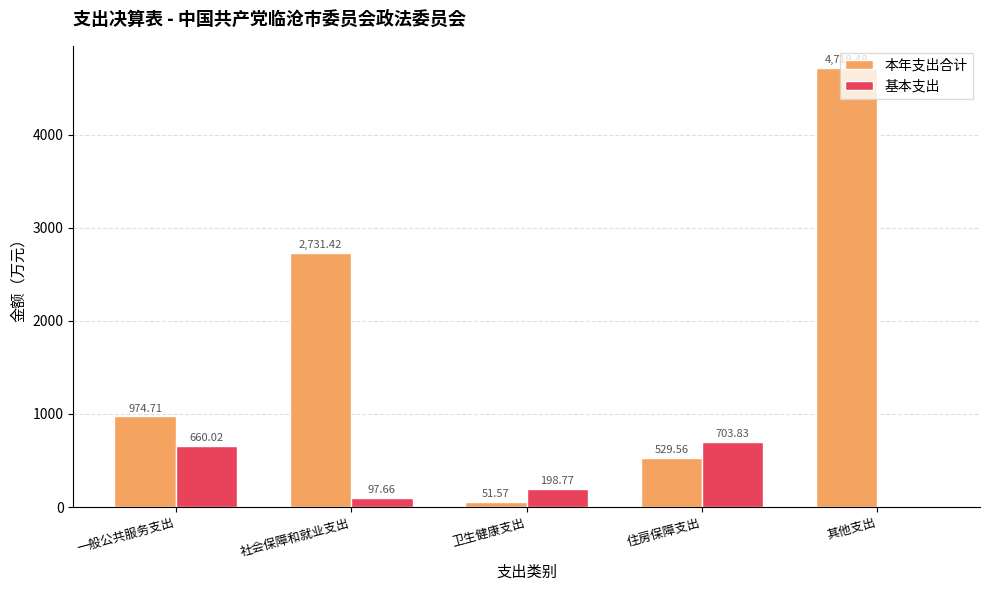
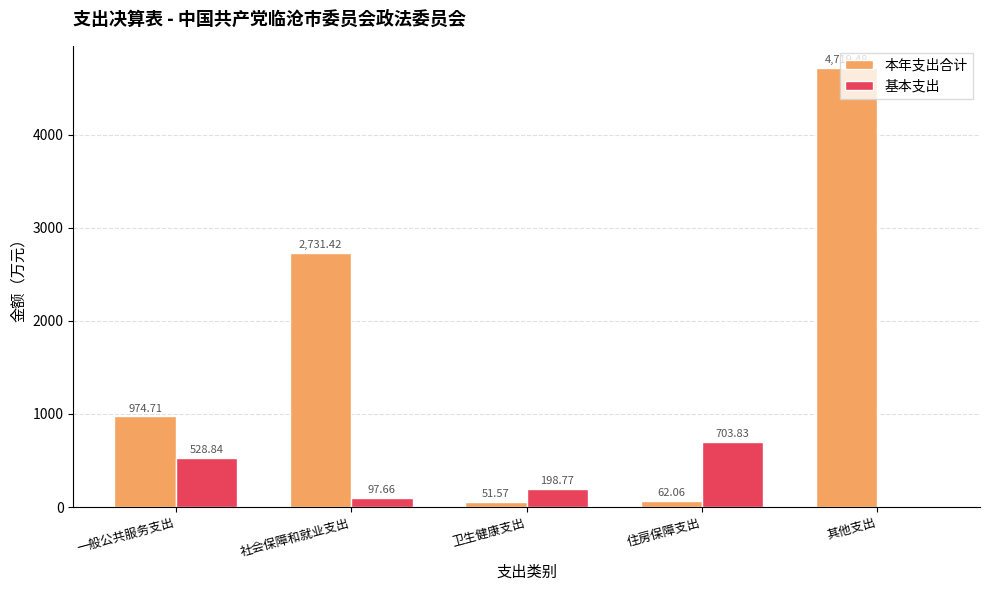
  {
    "本年支出合计": {
      "一般公共服务支出": "974.71",
      "社会保障和就业支出": "2,731.42",
      "卫生健康支出": "51.57",
-     "住房保障支出": "529.56"
+     "住房保障支出": "62.06"
    },
    "基本支出": {
-     "一般公共服务支出": "660.02",
+     "一般公共服务支出": "528.84",
      "社会保障和就业支出": "97.66",
      "卫生健康支出": "198.77",
      "住房保障支出": "703.83"
    }
  }
